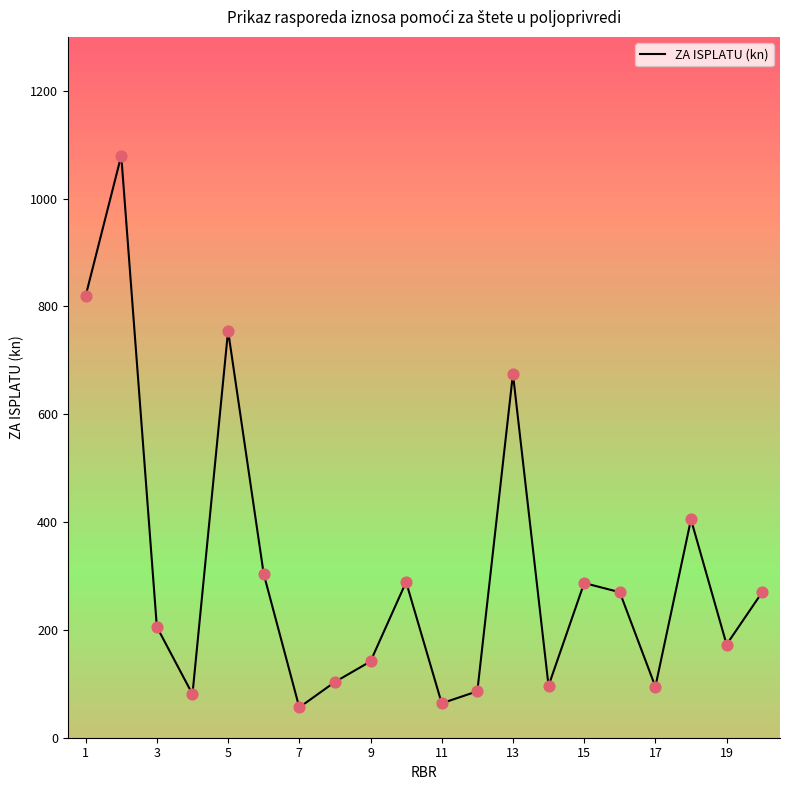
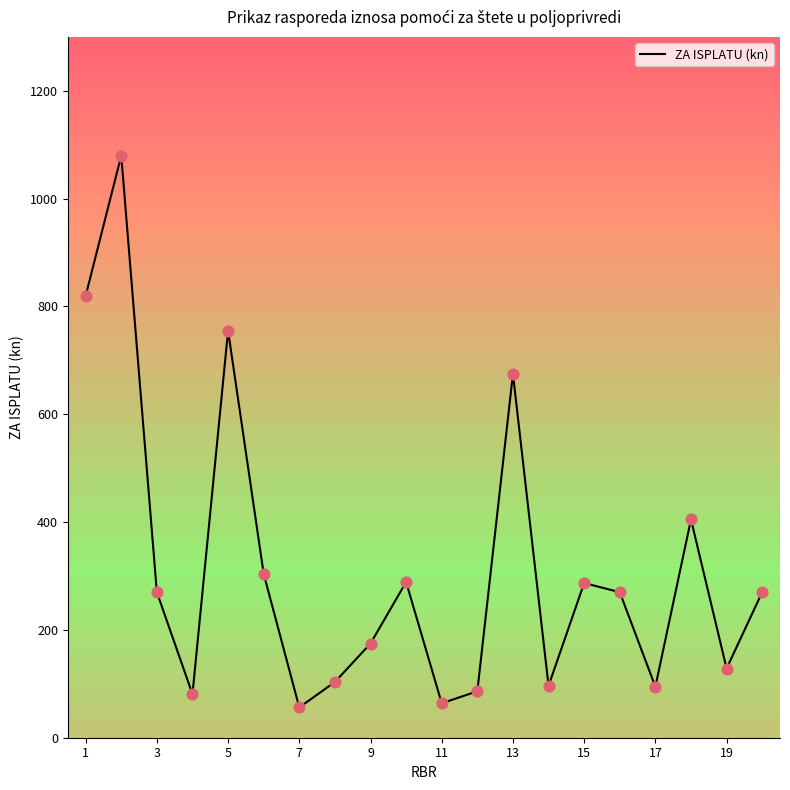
  {
    "1": 820,
-   "3": 210,
+   "3": 270,
    "5": 750,
    "7": 60,
-   "9": 140,
+   "9": 170,
    "11": 60,
    "13": 670,
    "15": 290,
    "17": 90,
-   "19": 170
+   "19": 130
  }
